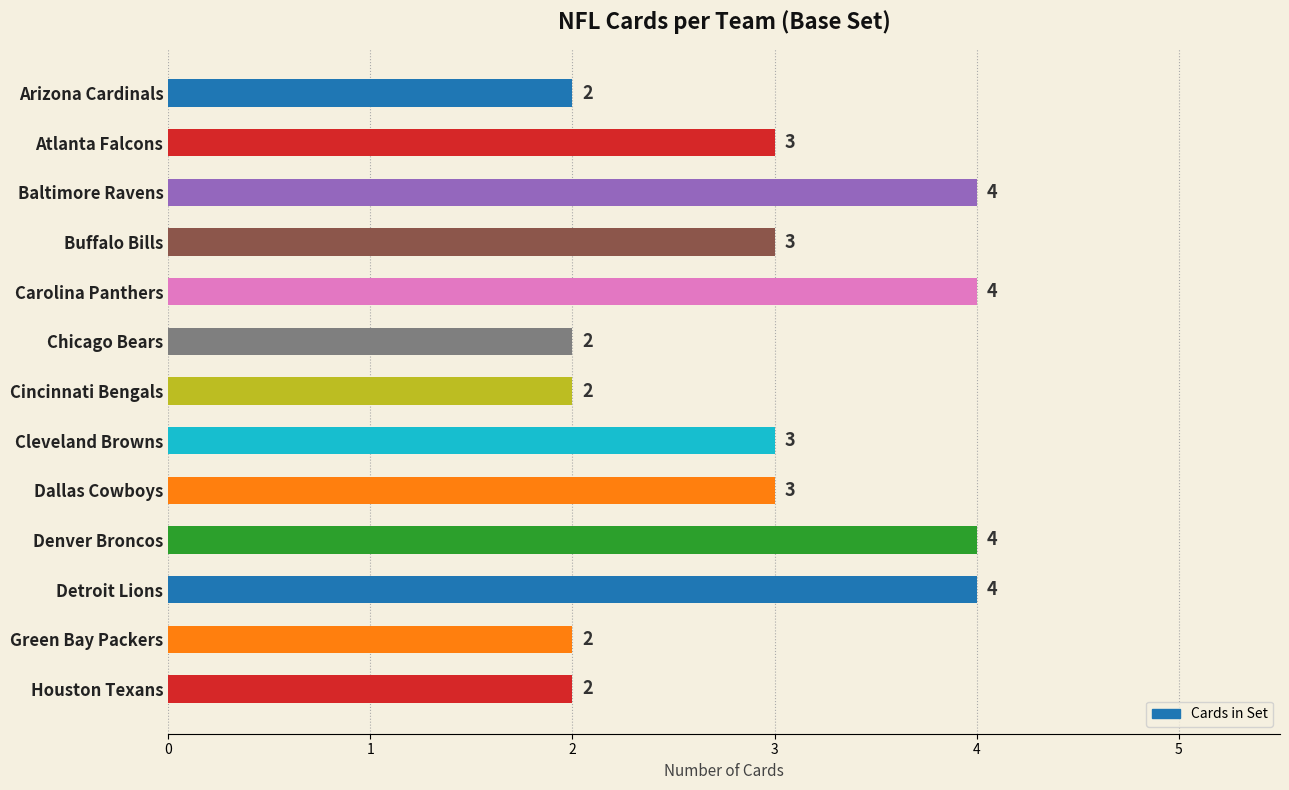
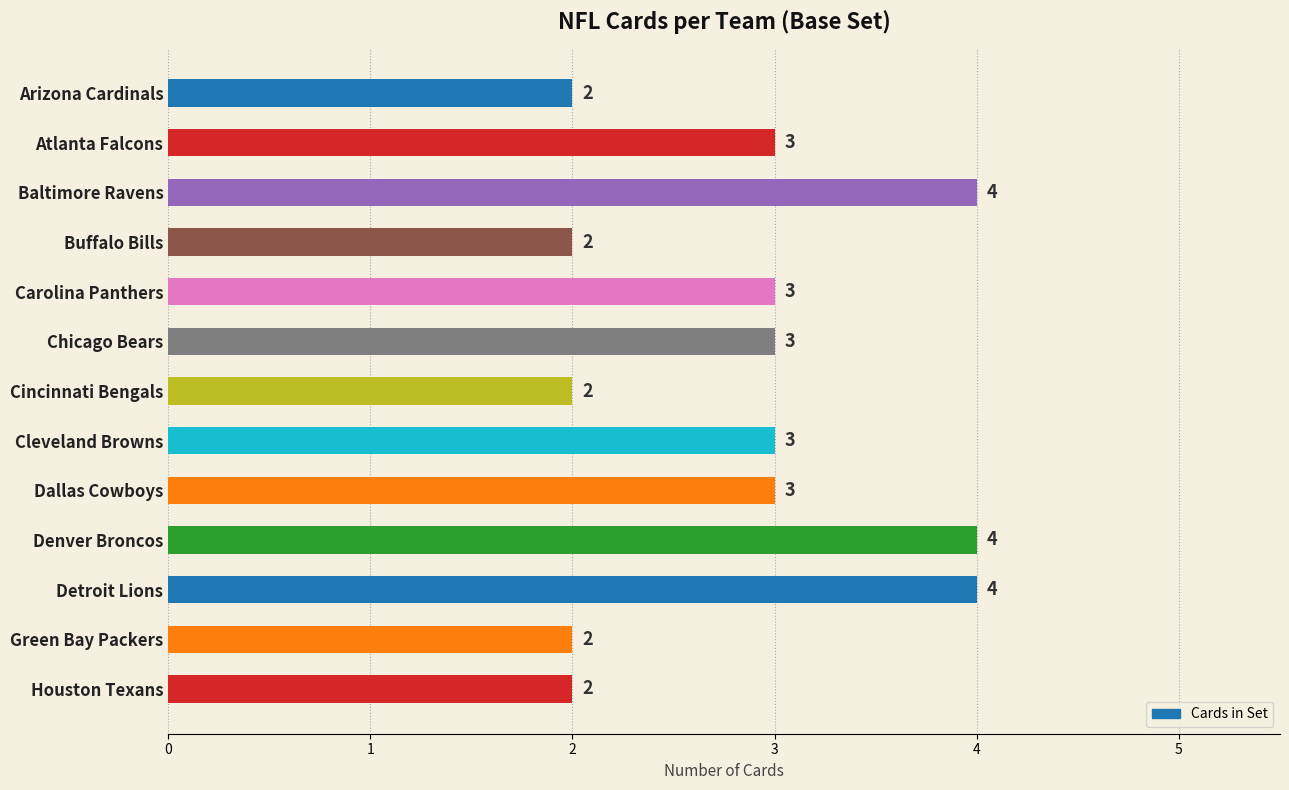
  {
    "Arizona Cardinals": 2,
    "Atlanta Falcons": 3,
    "Baltimore Ravens": 4,
-   "Buffalo Bills": 3,
-   "Carolina Panthers": 4,
-   "Chicago Bears": 2,
+   "Buffalo Bills": 2,
+   "Carolina Panthers": 3,
+   "Chicago Bears": 3,
    "Cincinnati Bengals": 2,
    "Cleveland Browns": 3,
    "Dallas Cowboys": 3,
    "Denver Broncos": 4,
    "Detroit Lions": 4,
    "Green Bay Packers": 2,
    "Houston Texans": 2
  }
